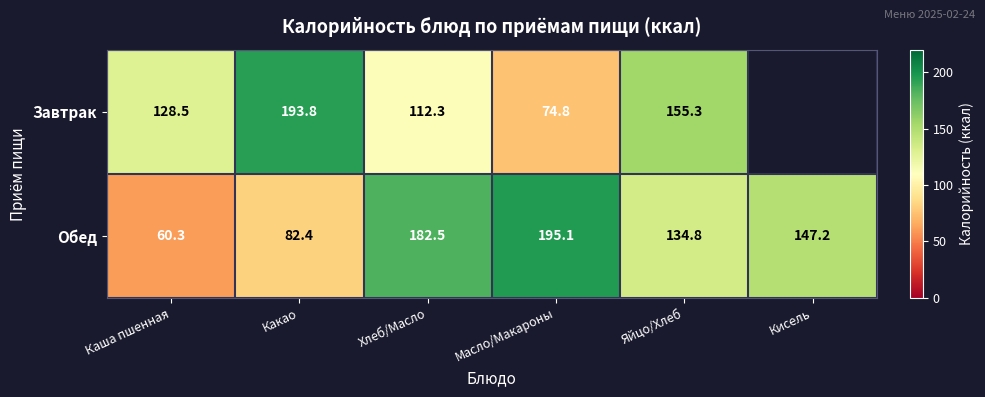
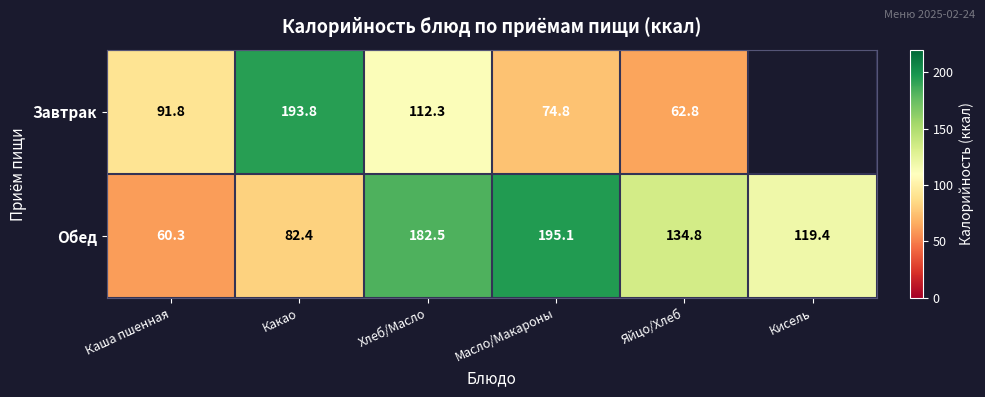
  {
    "Завтрак": {
-     "Каша пшенная": 128.5,
+     "Каша пшенная": 91.8,
      "Какао": 193.8,
      "Хлеб/Масло": 112.3,
      "Масло/Макароны": 74.8,
-     "Яйцо/Хлеб": 155.3
+     "Яйцо/Хлеб": 62.8
    },
    "Обед": {
      "Каша пшенная": 60.3,
      "Какао": 82.4,
      "Хлеб/Масло": 182.5,
      "Масло/Макароны": 195.1,
      "Яйцо/Хлеб": 134.8,
-     "Кисель": 147.2
+     "Кисель": 119.4
    }
  }
